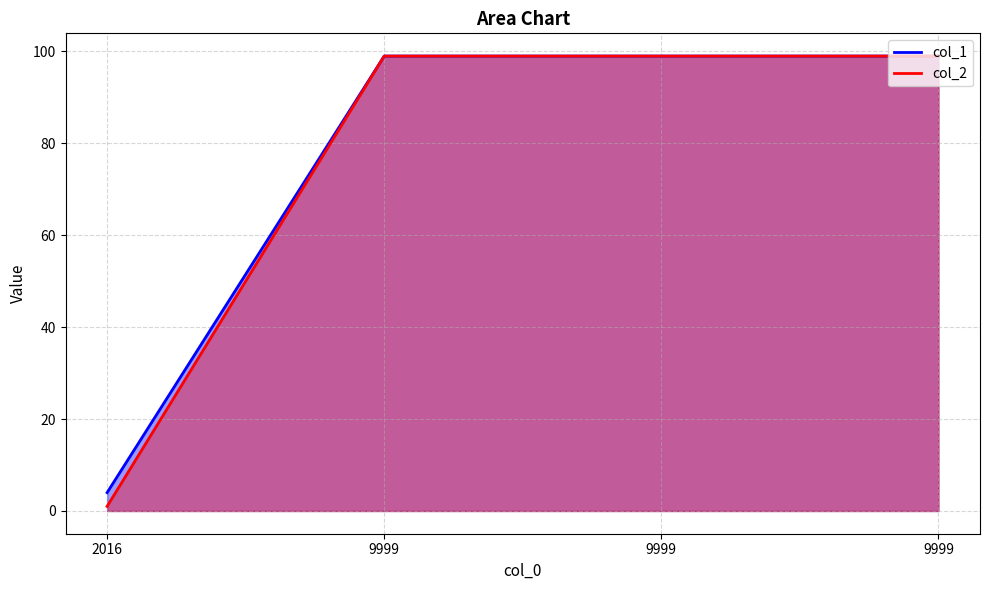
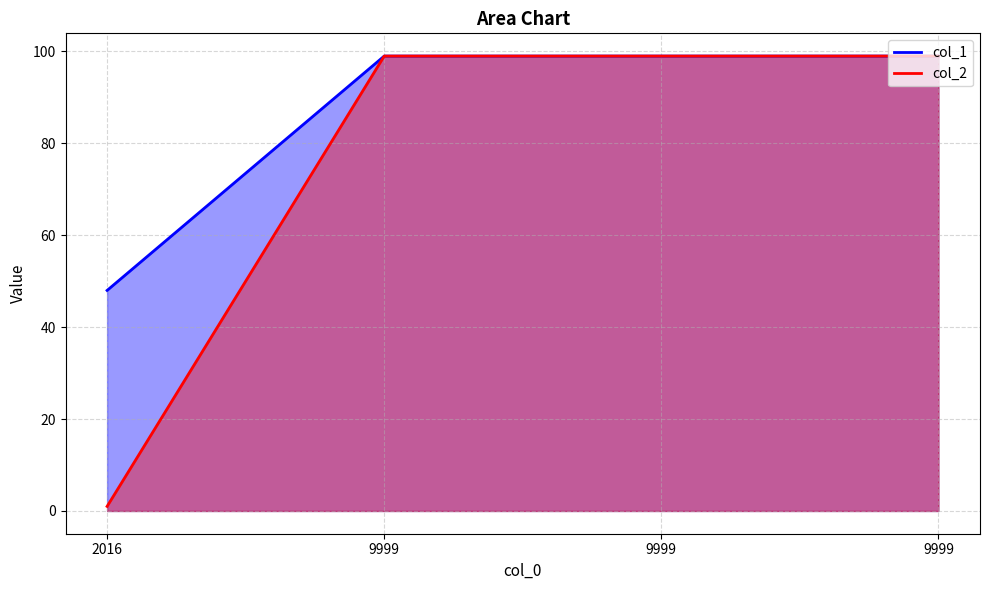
  {
    "col_1": {
-     "2016": 4
+     "2016": 48
    },
    "col_2": {
      "2016": 1
    }
  }
